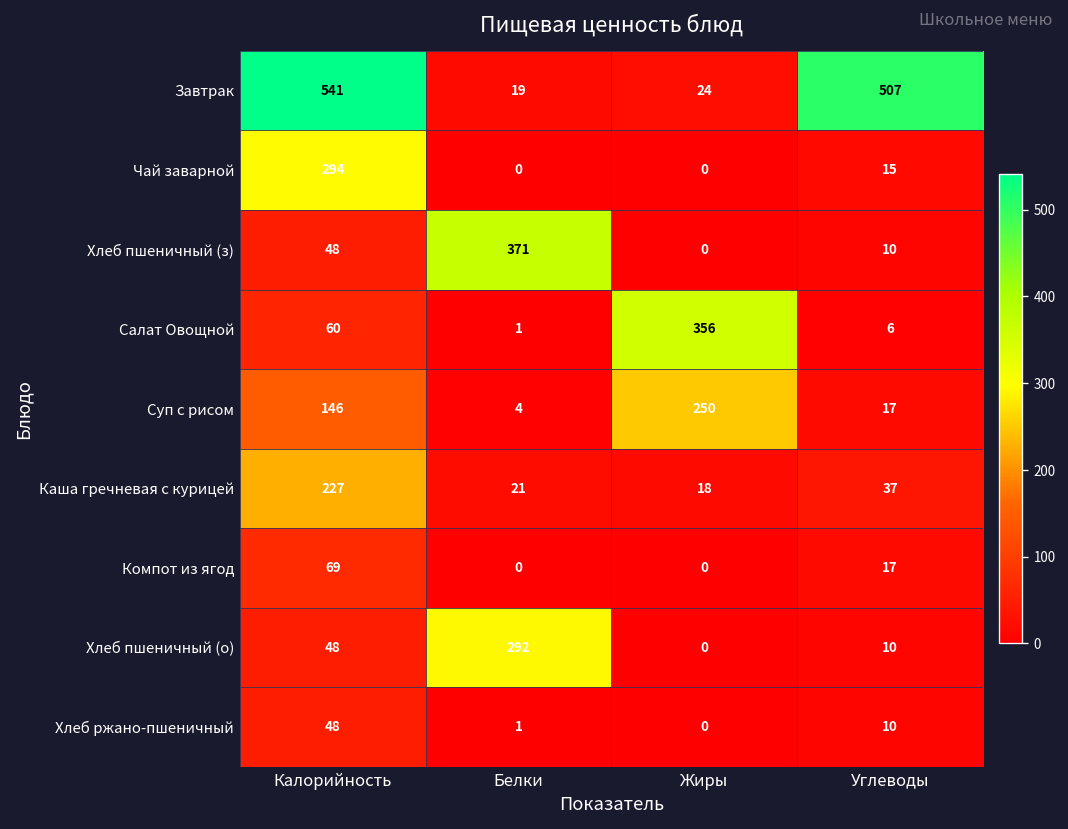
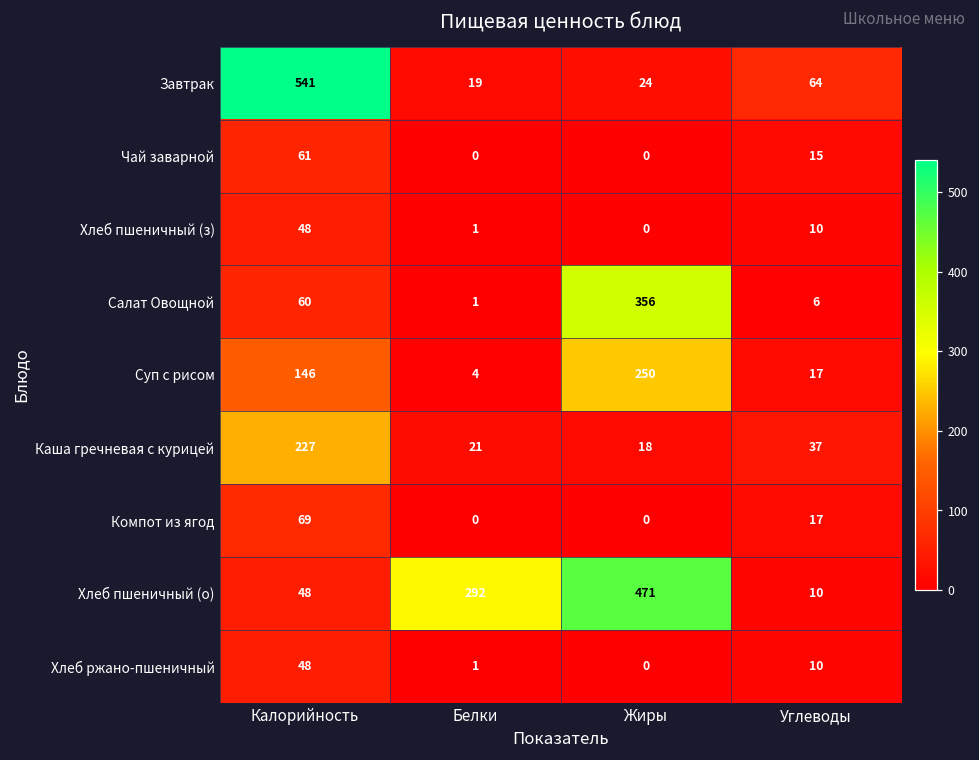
  {
    "Завтрак": {
      "Калорийность": 541,
      "Белки": 19,
      "Жиры": 24,
-     "Углеводы": 507
+     "Углеводы": 64
    },
    "Чай заварной": {
-     "Калорийность": 294,
+     "Калорийность": 61,
      "Белки": 0,
      "Жиры": 0,
      "Углеводы": 15
    },
    "Хлеб пшеничный (з)": {
      "Калорийность": 48,
-     "Белки": 371,
+     "Белки": 1,
      "Жиры": 0,
      "Углеводы": 10
    },
    "Салат Овощной": {
      "Калорийность": 60,
      "Белки": 1,
      "Жиры": 356,
      "Углеводы": 6
    },
    "Суп с рисом": {
      "Калорийность": 146,
      "Белки": 4,
      "Жиры": 250,
      "Углеводы": 17
    },
    "Каша гречневая с курицей": {
      "Калорийность": 227,
      "Белки": 21,
      "Жиры": 18,
      "Углеводы": 37
    },
    "Компот из ягод": {
      "Калорийность": 69,
      "Белки": 0,
      "Жиры": 0,
      "Углеводы": 17
    },
    "Хлеб пшеничный (о)": {
      "Калорийность": 48,
      "Белки": 292,
-     "Жиры": 0,
+     "Жиры": 471,
      "Углеводы": 10
    },
    "Хлеб ржано-пшеничный": {
      "Калорийность": 48,
      "Белки": 1,
      "Жиры": 0,
      "Углеводы": 10
    }
  }
